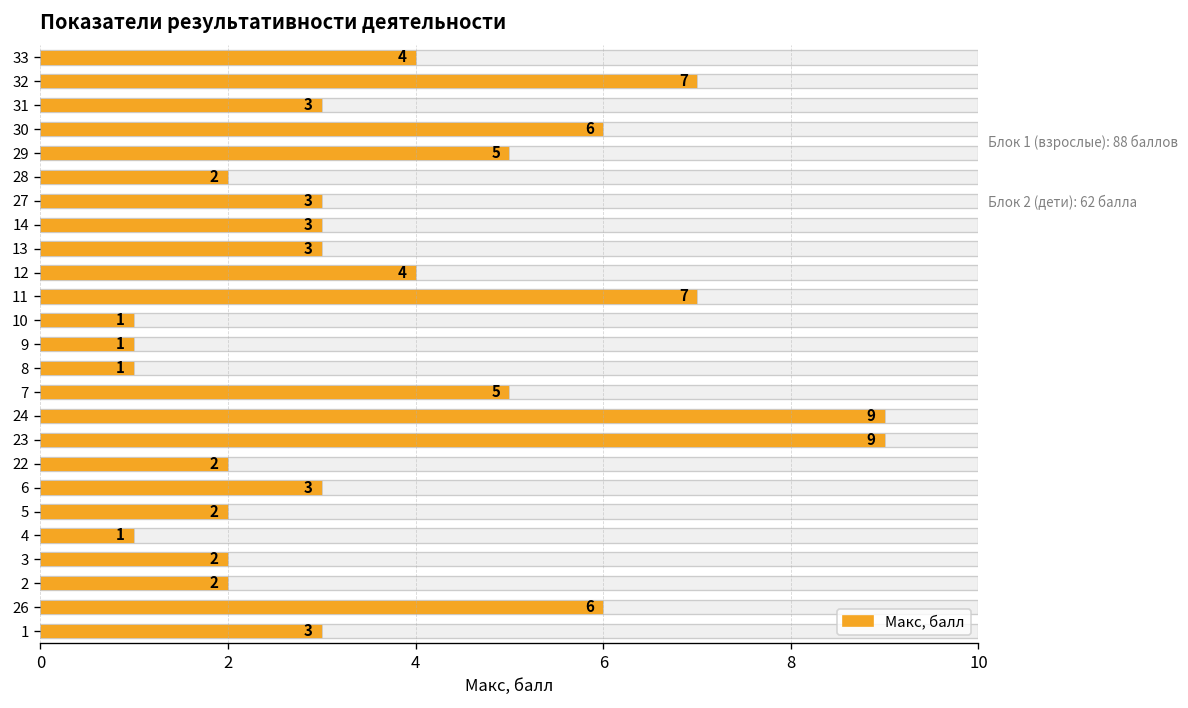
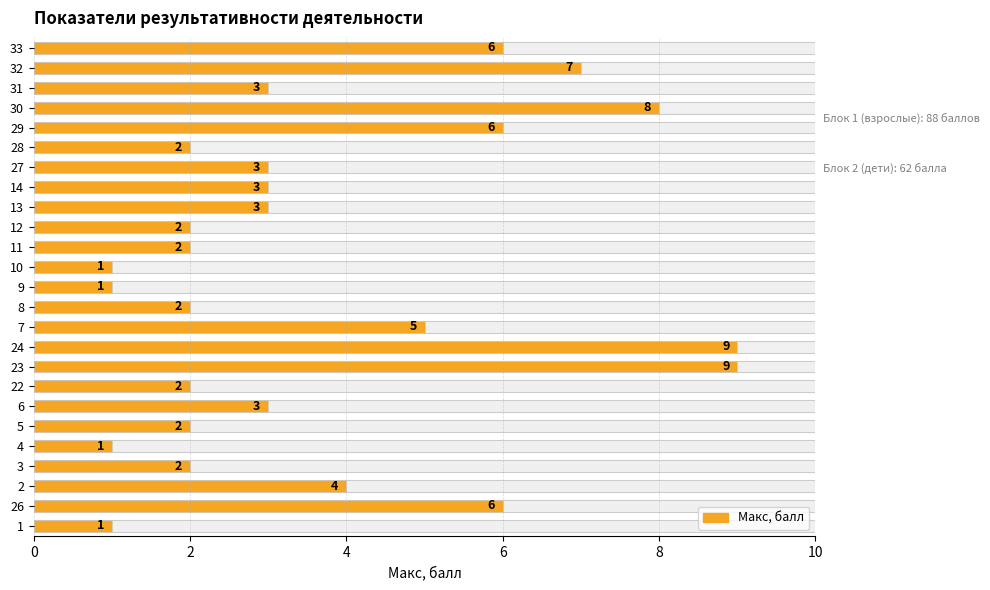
  {
    "Макс, балл": {
-     "33": 4,
-     "30": 6,
-     "29": 5,
-     "12": 4,
-     "11": 7,
-     "8": 1,
-     "2": 2,
-     "1": 3
+     "33": 6,
+     "30": 8,
+     "29": 6,
+     "12": 2,
+     "11": 2,
+     "8": 2,
+     "2": 4,
+     "1": 1
    }
  }
